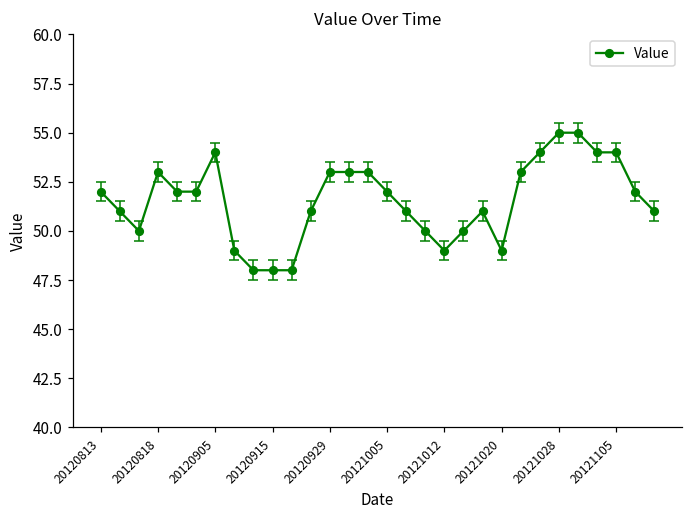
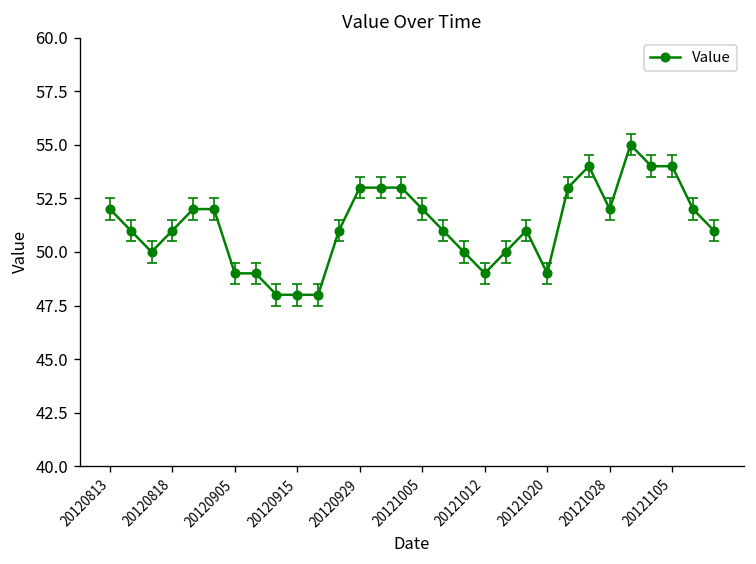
  {
    "Value": {
      "20120813": 52,
-     "20120818": 53,
-     "20120905": 54,
+     "20120818": 51,
+     "20120905": 49,
      "20120915": 48,
      "20120929": 53,
      "20121005": 52,
      "20121012": 49,
      "20121020": 49,
-     "20121028": 55,
+     "20121028": 52,
      "20121105": 54
    }
  }
